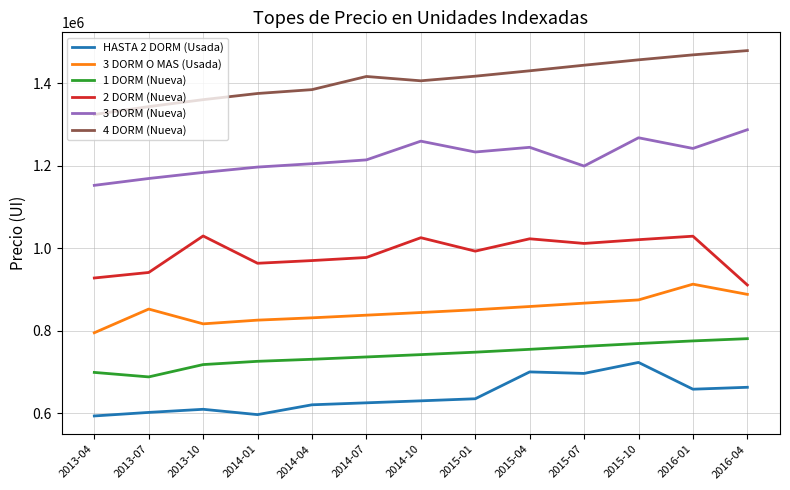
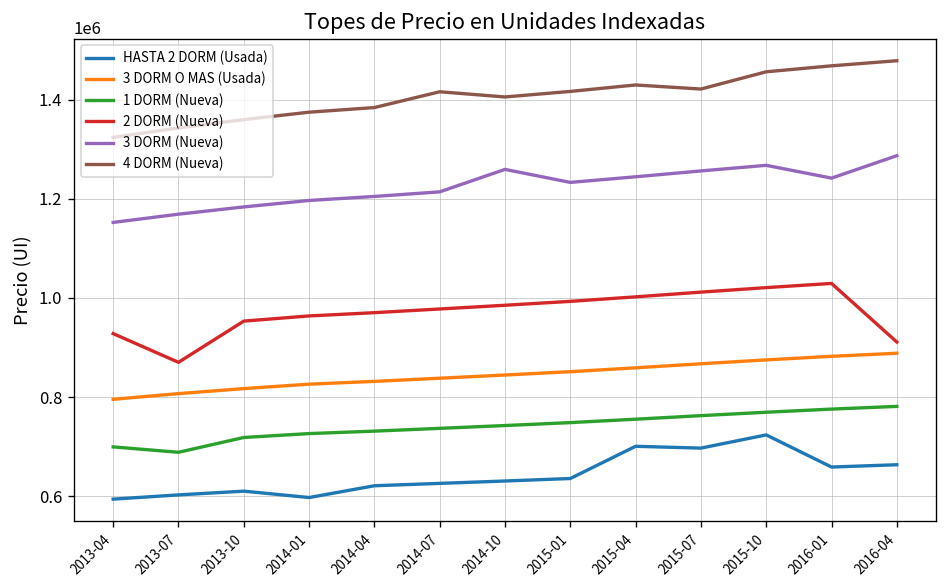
  {
    "HASTA 2 DORM (Usada)": {
      "2013-04": 590000,
      "2013-07": 600000,
      "2013-10": 610000,
      "2014-01": 600000,
      "2014-04": 620000,
      "2014-07": 630000,
      "2014-10": 630000,
      "2015-01": 640000,
      "2015-04": 700000,
      "2015-07": 700000,
      "2015-10": 720000,
      "2016-01": 660000,
      "2016-04": 660000
    },
    "3 DORM O MAS (Usada)": {
      "2013-04": 800000,
-     "2013-07": 850000,
+     "2013-07": 810000,
      "2013-10": 820000,
      "2014-01": 830000,
      "2014-04": 830000,
      "2014-07": 840000,
      "2014-10": 840000,
      "2015-01": 850000,
      "2015-04": 860000,
      "2015-07": 870000,
      "2015-10": 870000,
-     "2016-01": 910000,
+     "2016-01": 880000,
      "2016-04": 890000
    },
    "1 DORM (Nueva)": {
      "2013-04": 700000,
      "2013-07": 690000,
      "2013-10": 720000,
      "2014-01": 730000,
      "2014-04": 730000,
      "2014-07": 740000,
      "2014-10": 740000,
      "2015-01": 750000,
      "2015-04": 760000,
      "2015-07": 760000,
      "2015-10": 770000,
      "2016-01": 780000,
      "2016-04": 780000
    },
    "2 DORM (Nueva)": {
      "2013-04": 930000,
-     "2013-07": 940000,
-     "2013-10": 1030000,
+     "2013-07": 870000,
+     "2013-10": 950000,
      "2014-01": 960000,
      "2014-04": 970000,
      "2014-07": 980000,
-     "2014-10": 1030000,
+     "2014-10": 990000,
      "2015-01": 990000,
-     "2015-04": 1020000,
+     "2015-04": 1000000,
      "2015-07": 1010000,
      "2015-10": 1020000,
      "2016-01": 1030000,
      "2016-04": 910000
    },
    "3 DORM (Nueva)": {
      "2013-04": 1150000,
      "2013-07": 1170000,
      "2013-10": 1180000,
      "2014-01": 1200000,
      "2014-04": 1200000,
      "2014-07": 1210000,
      "2014-10": 1260000,
      "2015-01": 1230000,
      "2015-04": 1240000,
-     "2015-07": 1200000,
+     "2015-07": 1260000,
      "2015-10": 1270000,
      "2016-01": 1240000,
      "2016-04": 1290000
    },
    "4 DORM (Nueva)": {
      "2014-01": 1370000,
      "2014-04": 1380000,
      "2014-07": 1420000,
      "2014-10": 1410000,
      "2015-01": 1420000,
      "2015-04": 1430000,
-     "2015-07": 1440000,
+     "2015-07": 1420000,
      "2015-10": 1460000,
      "2016-01": 1470000,
      "2016-04": 1480000
    }
  }
